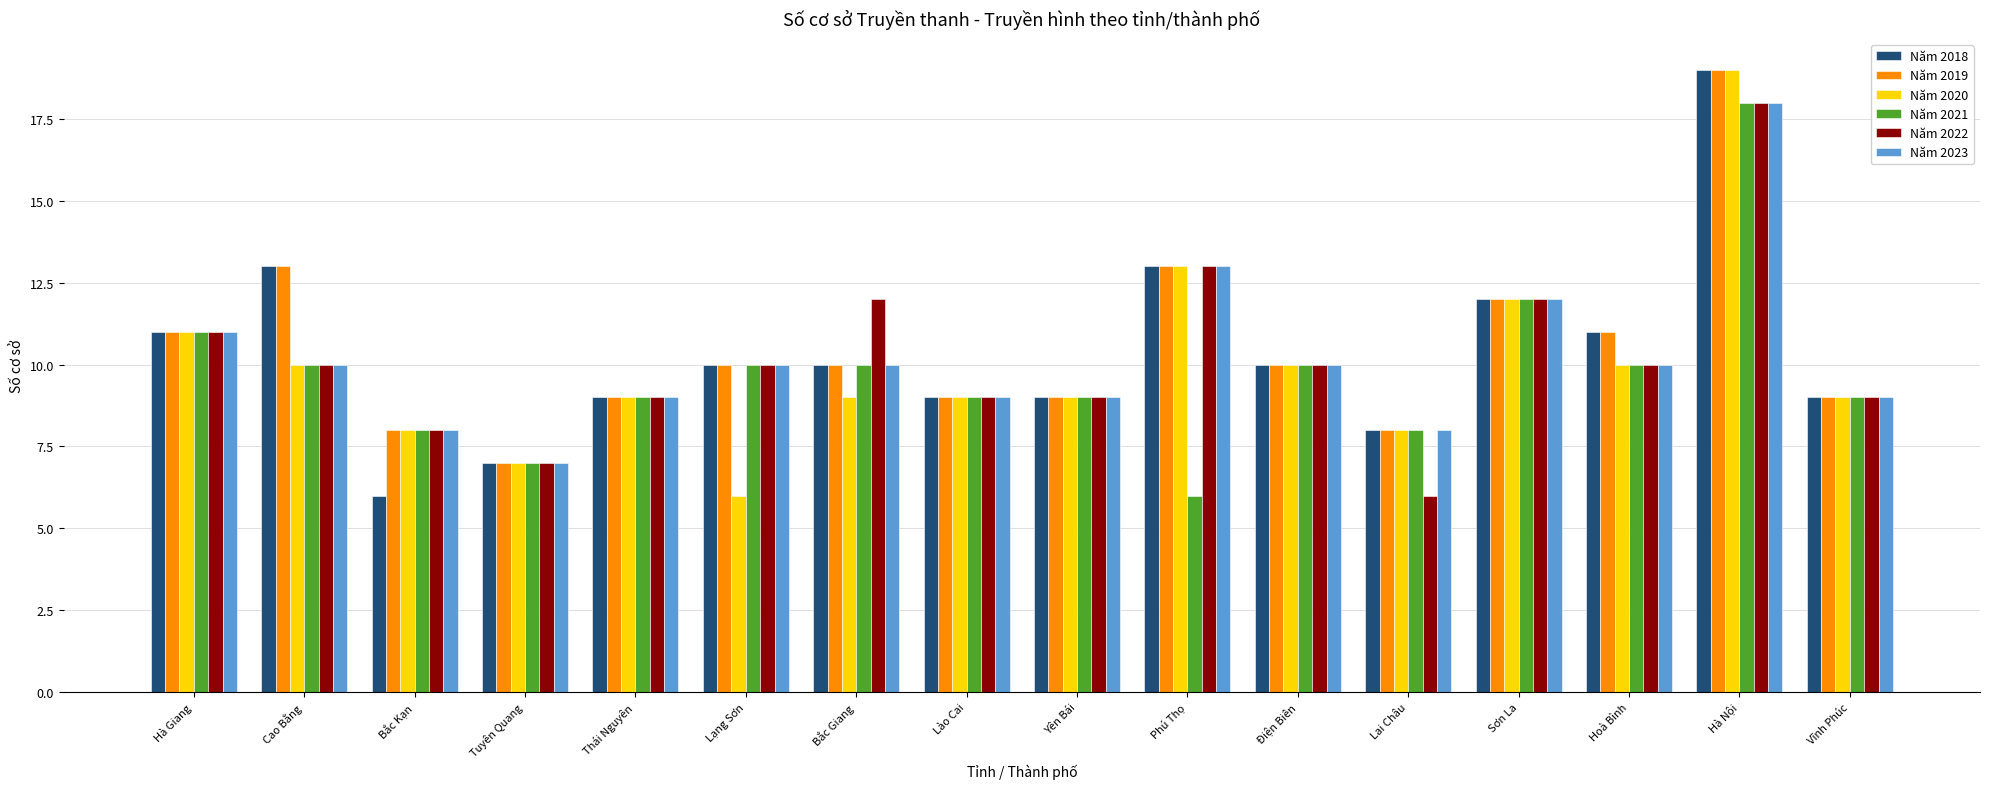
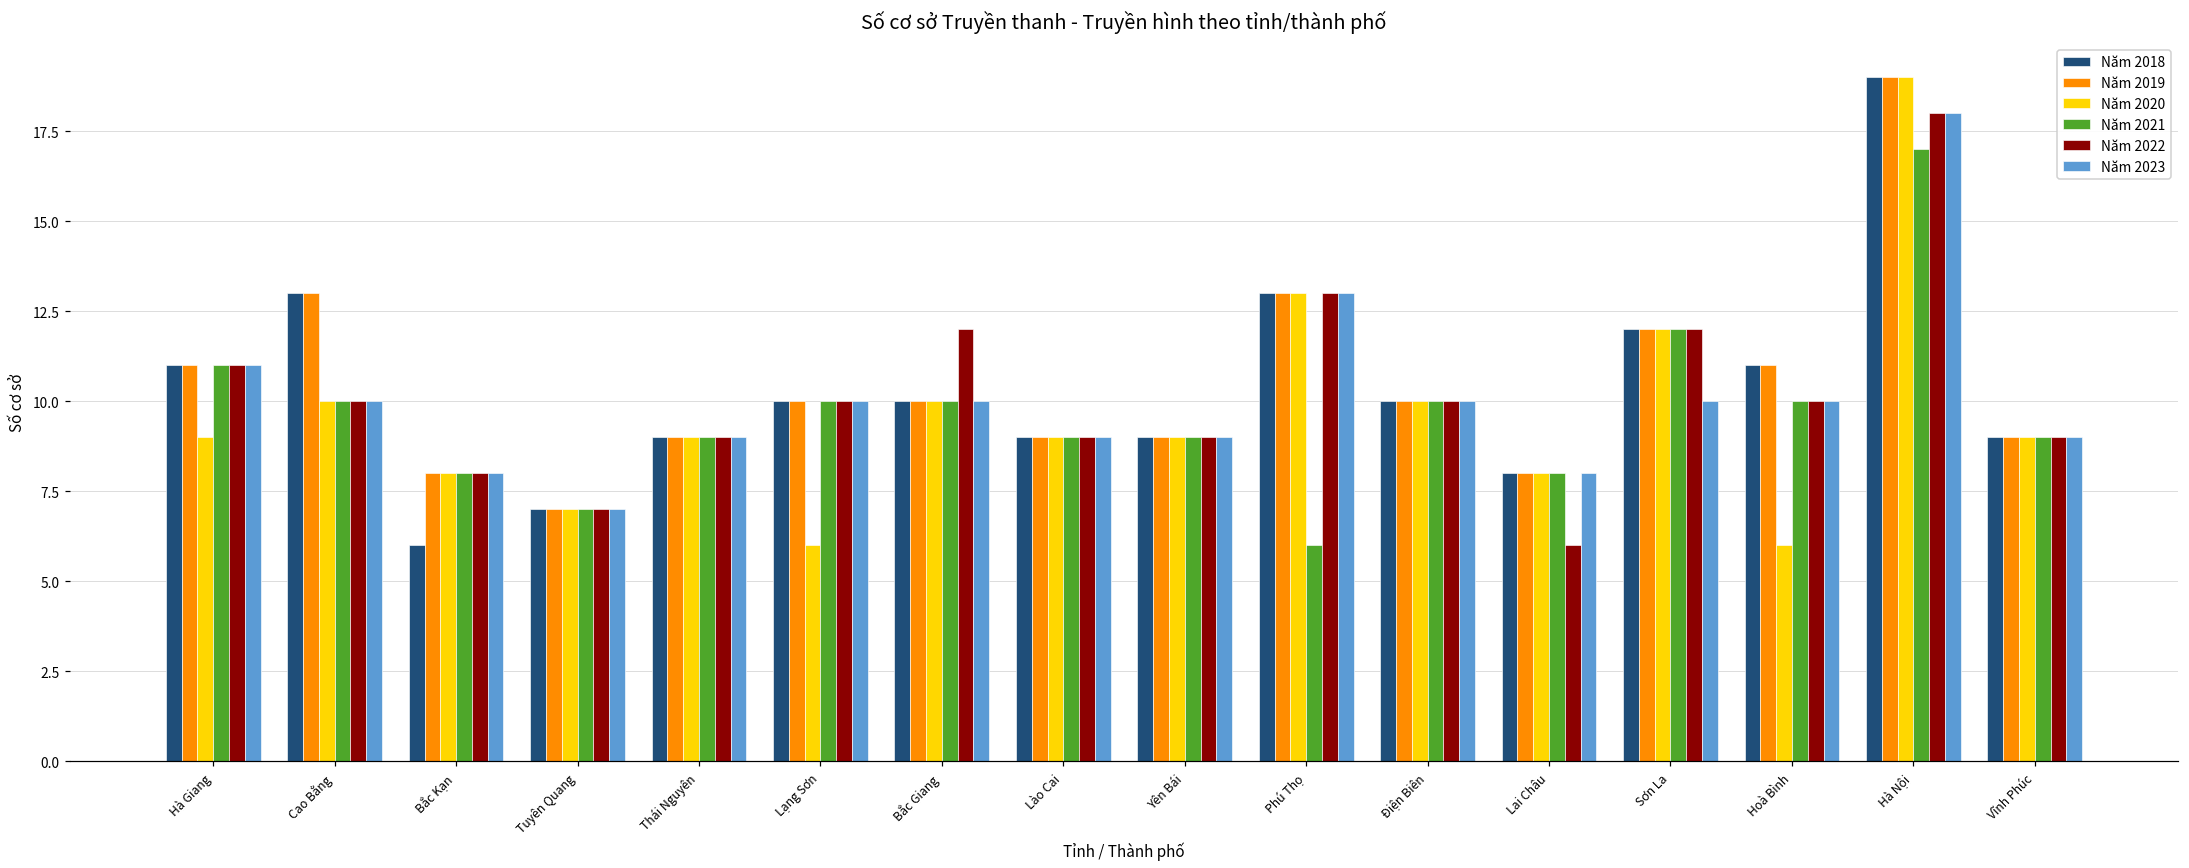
  {
    "Năm 2018": {
      "Hà Giang": 11,
      "Cao Bằng": 13,
      "Bắc Kạn": 6,
      "Tuyên Quang": 7,
      "Thái Nguyên": 9,
      "Lạng Sơn": 10,
      "Bắc Giang": 10,
      "Lào Cai": 9,
      "Yên Bái": 9,
      "Phú Thọ": 13,
      "Điện Biên": 10,
      "Lai Châu": 8,
      "Sơn La": 12,
      "Hoà Bình": 11,
      "Hà Nội": 19,
      "Vĩnh Phúc": 9
    },
    "Năm 2019": {
      "Hà Giang": 11,
      "Cao Bằng": 13,
      "Bắc Kạn": 8,
      "Tuyên Quang": 7,
      "Thái Nguyên": 9,
      "Lạng Sơn": 10,
      "Bắc Giang": 10,
      "Lào Cai": 9,
      "Yên Bái": 9,
      "Phú Thọ": 13,
      "Điện Biên": 10,
      "Lai Châu": 8,
      "Sơn La": 12,
      "Hoà Bình": 11,
      "Hà Nội": 19,
      "Vĩnh Phúc": 9
    },
    "Năm 2020": {
-     "Hà Giang": 11,
+     "Hà Giang": 9,
      "Cao Bằng": 10,
      "Bắc Kạn": 8,
      "Tuyên Quang": 7,
      "Thái Nguyên": 9,
      "Lạng Sơn": 6,
-     "Bắc Giang": 9,
+     "Bắc Giang": 10,
      "Lào Cai": 9,
      "Yên Bái": 9,
      "Phú Thọ": 13,
      "Điện Biên": 10,
      "Lai Châu": 8,
      "Sơn La": 12,
-     "Hoà Bình": 10,
+     "Hoà Bình": 6,
      "Hà Nội": 19,
      "Vĩnh Phúc": 9
    },
    "Năm 2021": {
      "Hà Giang": 11,
      "Cao Bằng": 10,
      "Bắc Kạn": 8,
      "Tuyên Quang": 7,
      "Thái Nguyên": 9,
      "Lạng Sơn": 10,
      "Bắc Giang": 10,
      "Lào Cai": 9,
      "Yên Bái": 9,
      "Phú Thọ": 6,
      "Điện Biên": 10,
      "Lai Châu": 8,
      "Sơn La": 12,
      "Hoà Bình": 10,
-     "Hà Nội": 18,
+     "Hà Nội": 17,
      "Vĩnh Phúc": 9
    },
    "Năm 2022": {
      "Hà Giang": 11,
      "Cao Bằng": 10,
      "Bắc Kạn": 8,
      "Tuyên Quang": 7,
      "Thái Nguyên": 9,
      "Lạng Sơn": 10,
      "Bắc Giang": 12,
      "Lào Cai": 9,
      "Yên Bái": 9,
      "Phú Thọ": 13,
      "Điện Biên": 10,
      "Lai Châu": 6,
      "Sơn La": 12,
      "Hoà Bình": 10,
      "Hà Nội": 18,
      "Vĩnh Phúc": 9
    },
    "Năm 2023": {
      "Hà Giang": 11,
      "Cao Bằng": 10,
      "Bắc Kạn": 8,
      "Tuyên Quang": 7,
      "Thái Nguyên": 9,
      "Lạng Sơn": 10,
      "Bắc Giang": 10,
      "Lào Cai": 9,
      "Yên Bái": 9,
      "Phú Thọ": 13,
      "Điện Biên": 10,
      "Lai Châu": 8,
-     "Sơn La": 12,
+     "Sơn La": 10,
      "Hoà Bình": 10,
      "Hà Nội": 18,
      "Vĩnh Phúc": 9
    }
  }
